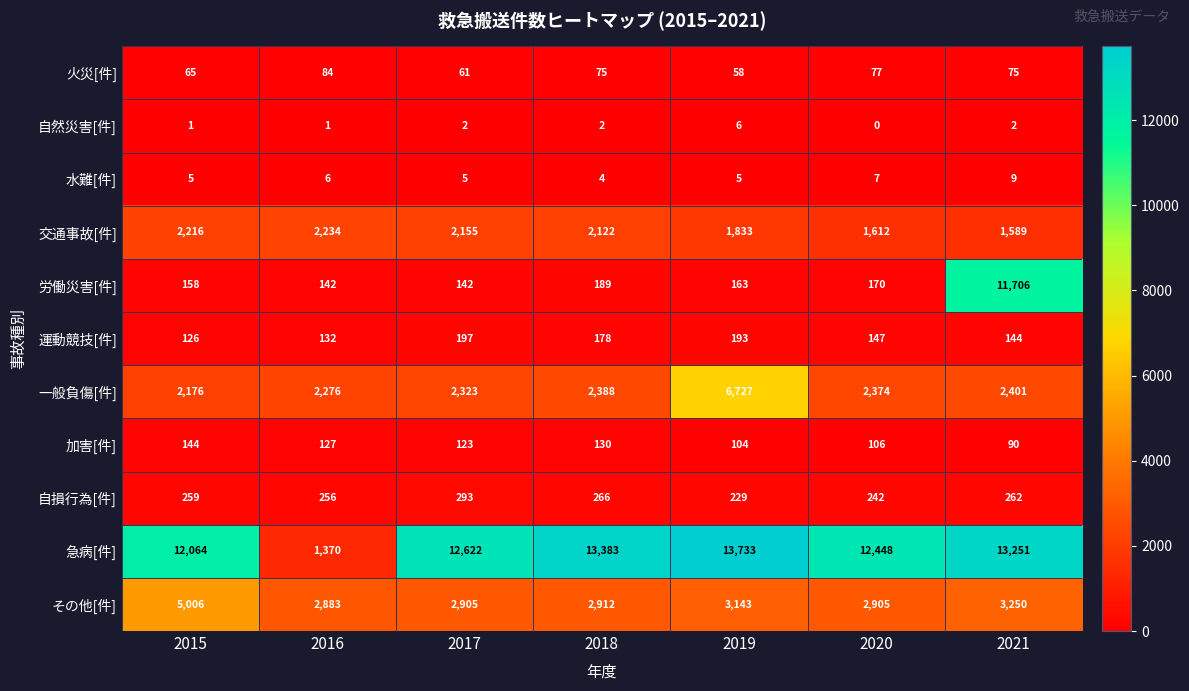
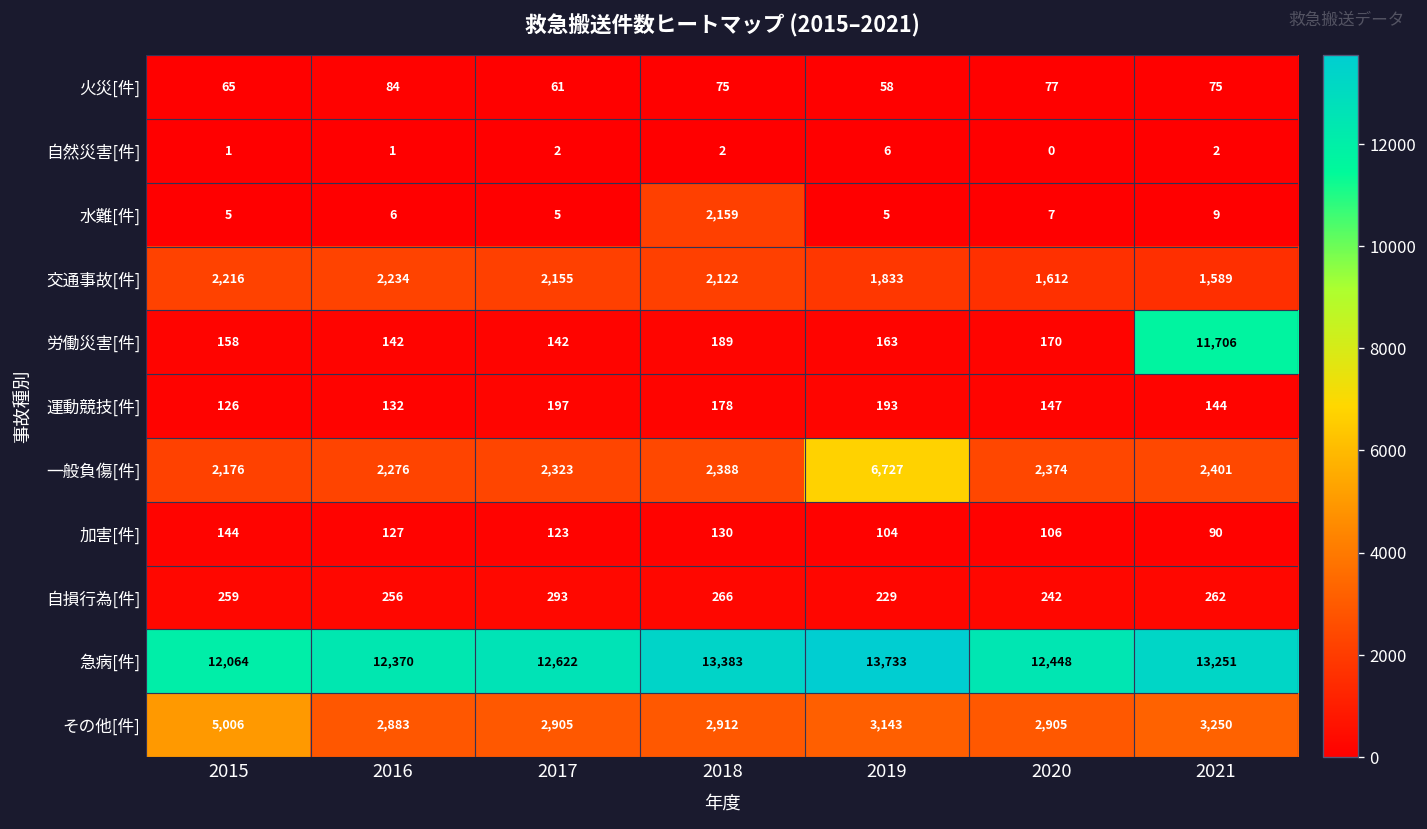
  {
    "火災[件]": {
      "2015": "65",
      "2016": "84",
      "2017": "61",
      "2018": "75",
      "2019": "58",
      "2020": "77",
      "2021": "75"
    },
    "自然災害[件]": {
      "2015": "1",
      "2016": "1",
      "2017": "2",
      "2018": "2",
      "2019": "6",
      "2020": "0",
      "2021": "2"
    },
    "水難[件]": {
      "2015": "5",
      "2016": "6",
      "2017": "5",
-     "2018": "4",
+     "2018": "2,159",
      "2019": "5",
      "2020": "7",
      "2021": "9"
    },
    "交通事故[件]": {
      "2015": "2,216",
      "2016": "2,234",
      "2017": "2,155",
      "2018": "2,122",
      "2019": "1,833",
      "2020": "1,612",
      "2021": "1,589"
    },
    "労働災害[件]": {
      "2015": "158",
      "2016": "142",
      "2017": "142",
      "2018": "189",
      "2019": "163",
      "2020": "170",
      "2021": "11,706"
    },
    "運動競技[件]": {
      "2015": "126",
      "2016": "132",
      "2017": "197",
      "2018": "178",
      "2019": "193",
      "2020": "147",
      "2021": "144"
    },
    "一般負傷[件]": {
      "2015": "2,176",
      "2016": "2,276",
      "2017": "2,323",
      "2018": "2,388",
      "2019": "6,727",
      "2020": "2,374",
      "2021": "2,401"
    },
    "加害[件]": {
      "2015": "144",
      "2016": "127",
      "2017": "123",
      "2018": "130",
      "2019": "104",
      "2020": "106",
      "2021": "90"
    },
    "自損行為[件]": {
      "2015": "259",
      "2016": "256",
      "2017": "293",
      "2018": "266",
      "2019": "229",
      "2020": "242",
      "2021": "262"
    },
    "急病[件]": {
      "2015": "12,064",
-     "2016": "1,370",
+     "2016": "12,370",
      "2017": "12,622",
      "2018": "13,383",
      "2019": "13,733",
      "2020": "12,448",
      "2021": "13,251"
    },
    "その他[件]": {
      "2015": "5,006",
      "2016": "2,883",
      "2017": "2,905",
      "2018": "2,912",
      "2019": "3,143",
      "2020": "2,905",
      "2021": "3,250"
    }
  }
